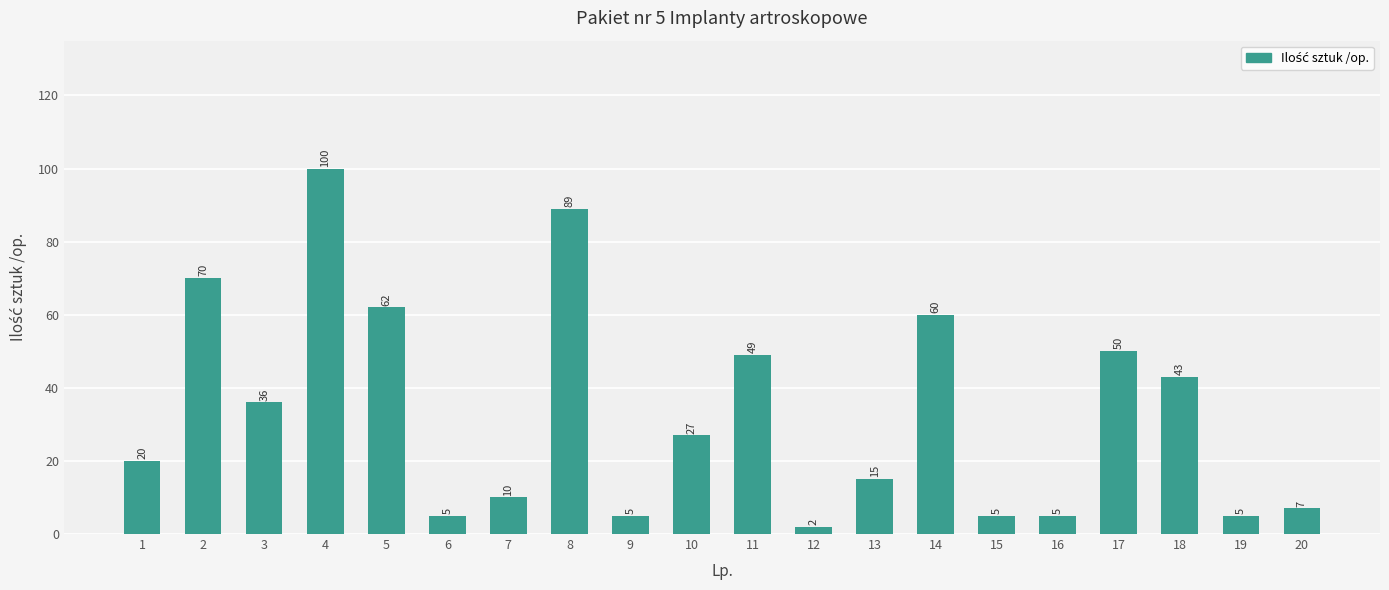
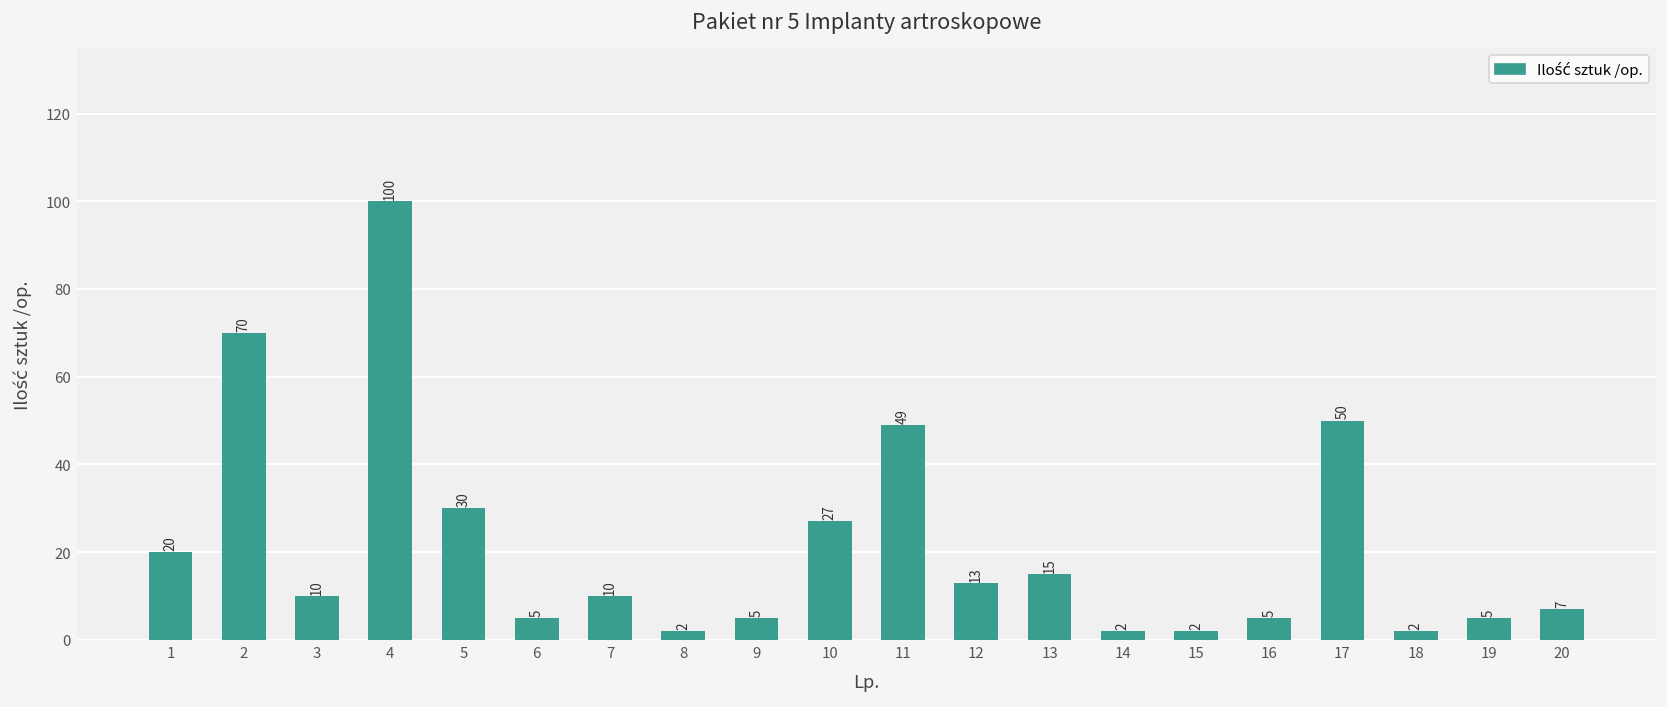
  {
    "1": 20,
    "2": 70,
-   "3": 36,
+   "3": 10,
    "4": 100,
-   "5": 62,
+   "5": 30,
    "6": 5,
    "7": 10,
-   "8": 89,
+   "8": 2,
    "9": 5,
    "10": 27,
    "11": 49,
-   "12": 2,
+   "12": 13,
    "13": 15,
-   "14": 60,
-   "15": 5,
+   "14": 2,
+   "15": 2,
    "16": 5,
    "17": 50,
-   "18": 43,
+   "18": 2,
    "19": 5,
    "20": 7
  }
